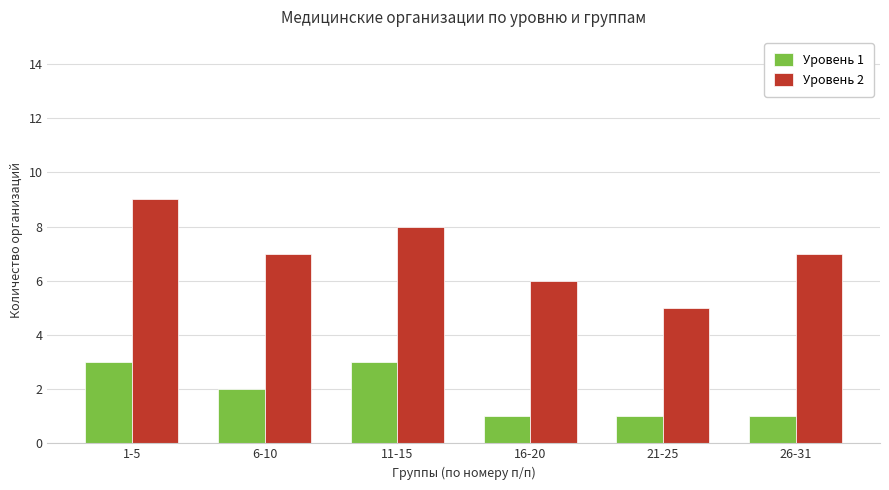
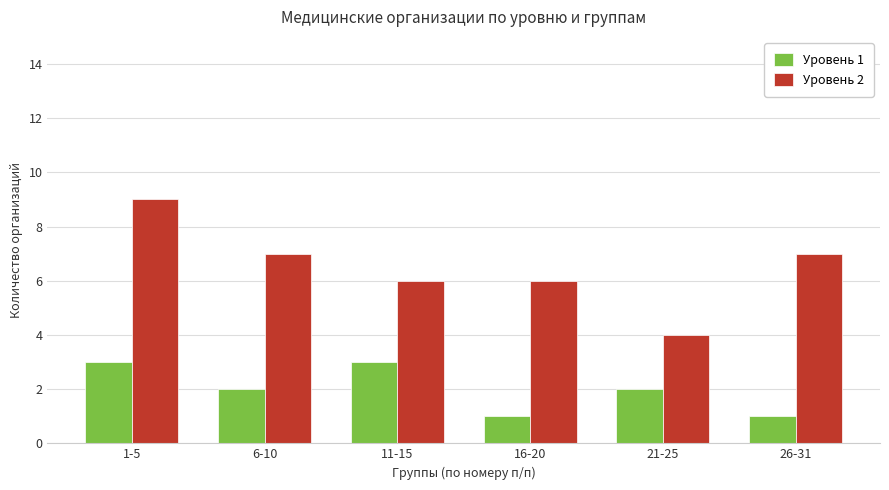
  {
    "Уровень 1": {
      "1-5": 3,
      "6-10": 2,
      "11-15": 3,
      "16-20": 1,
-     "21-25": 1,
+     "21-25": 2,
      "26-31": 1
    },
    "Уровень 2": {
      "1-5": 9,
      "6-10": 7,
-     "11-15": 8,
+     "11-15": 6,
      "16-20": 6,
-     "21-25": 5,
+     "21-25": 4,
      "26-31": 7
    }
  }
